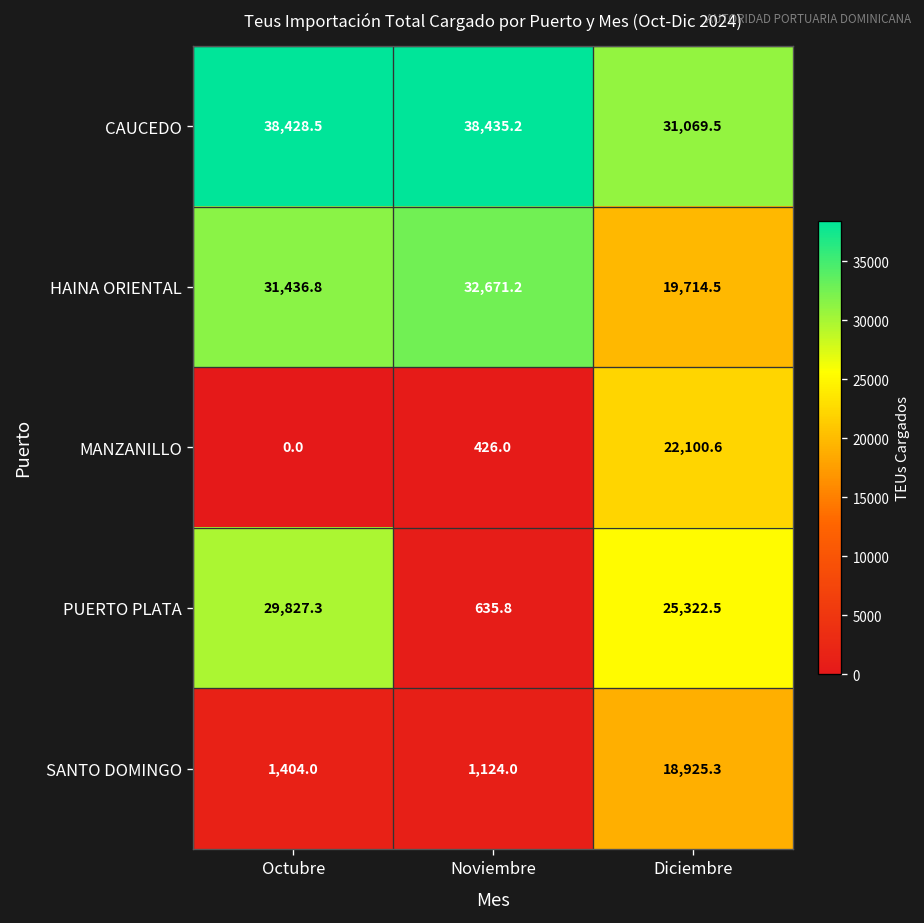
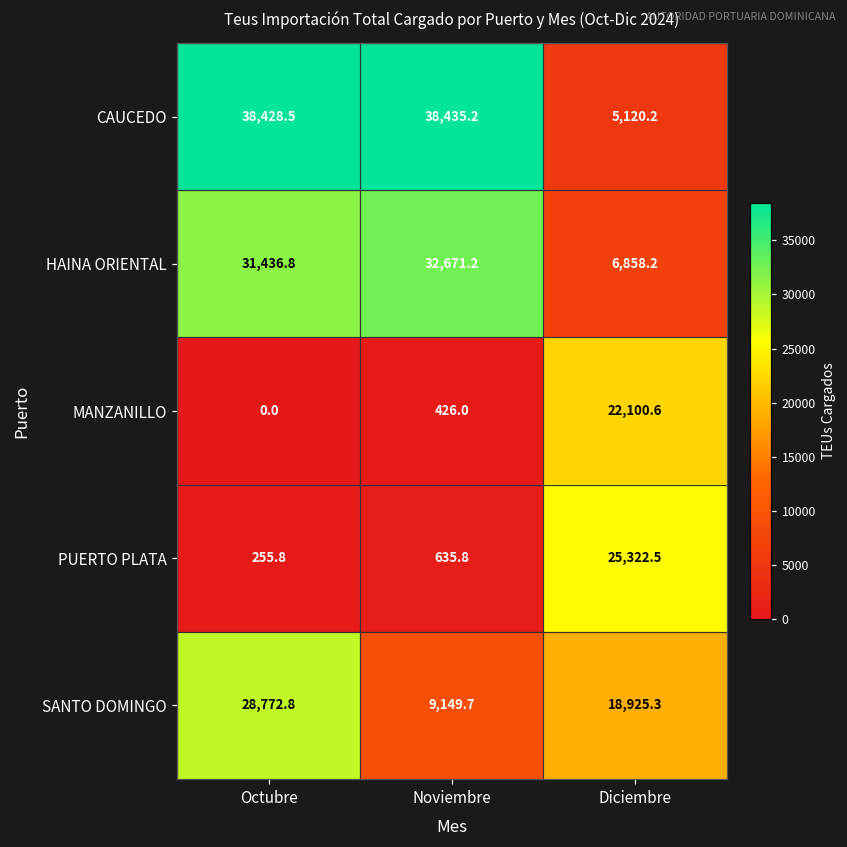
  {
    "CAUCEDO": {
      "Octubre": "38,428.5",
      "Noviembre": "38,435.2",
-     "Diciembre": "31,069.5"
+     "Diciembre": "5,120.2"
    },
    "HAINA ORIENTAL": {
      "Octubre": "31,436.8",
      "Noviembre": "32,671.2",
-     "Diciembre": "19,714.5"
+     "Diciembre": "6,858.2"
    },
    "MANZANILLO": {
      "Octubre": "0.0",
      "Noviembre": "426.0",
      "Diciembre": "22,100.6"
    },
    "PUERTO PLATA": {
-     "Octubre": "29,827.3",
+     "Octubre": "255.8",
      "Noviembre": "635.8",
      "Diciembre": "25,322.5"
    },
    "SANTO DOMINGO": {
-     "Octubre": "1,404.0",
-     "Noviembre": "1,124.0",
+     "Octubre": "28,772.8",
+     "Noviembre": "9,149.7",
      "Diciembre": "18,925.3"
    }
  }
